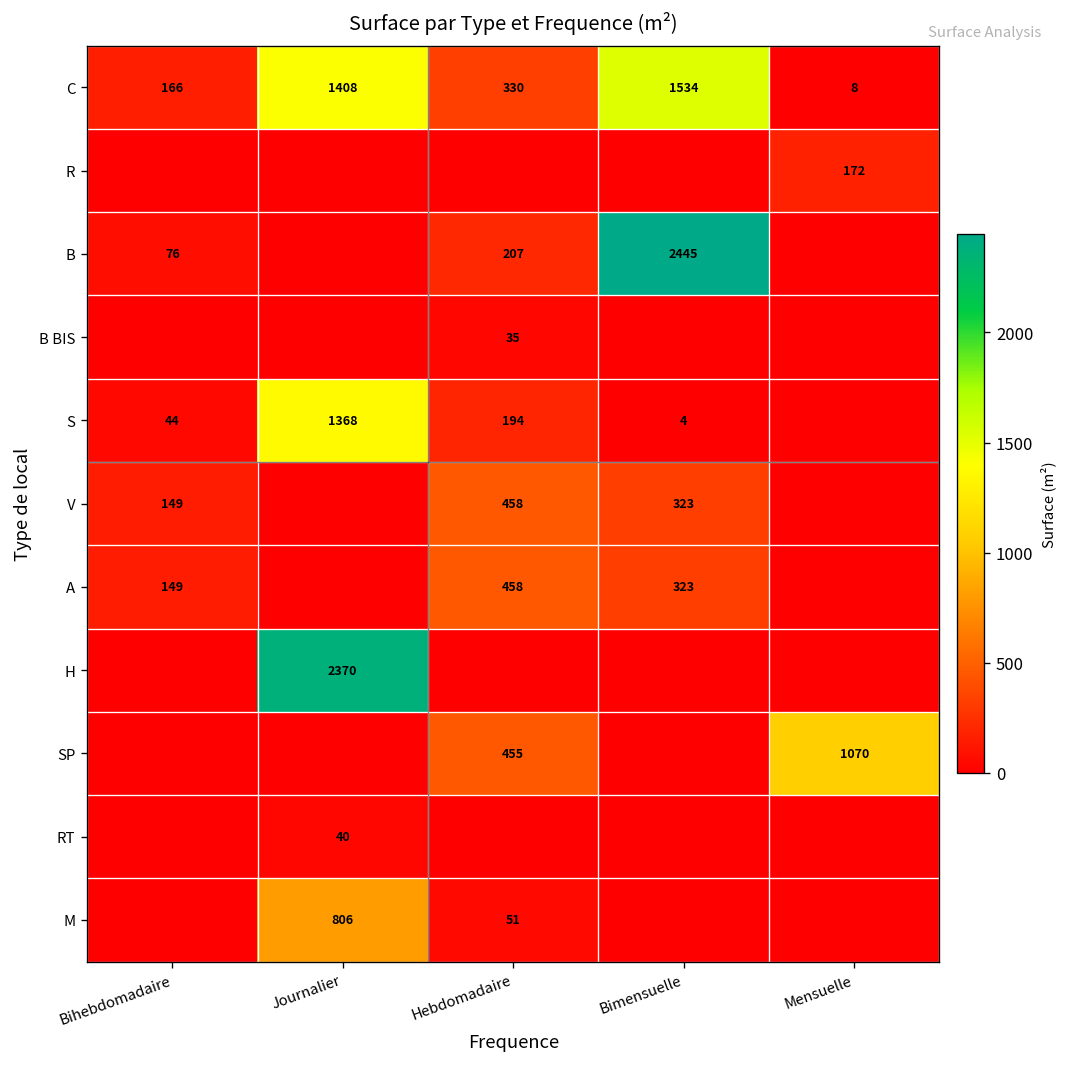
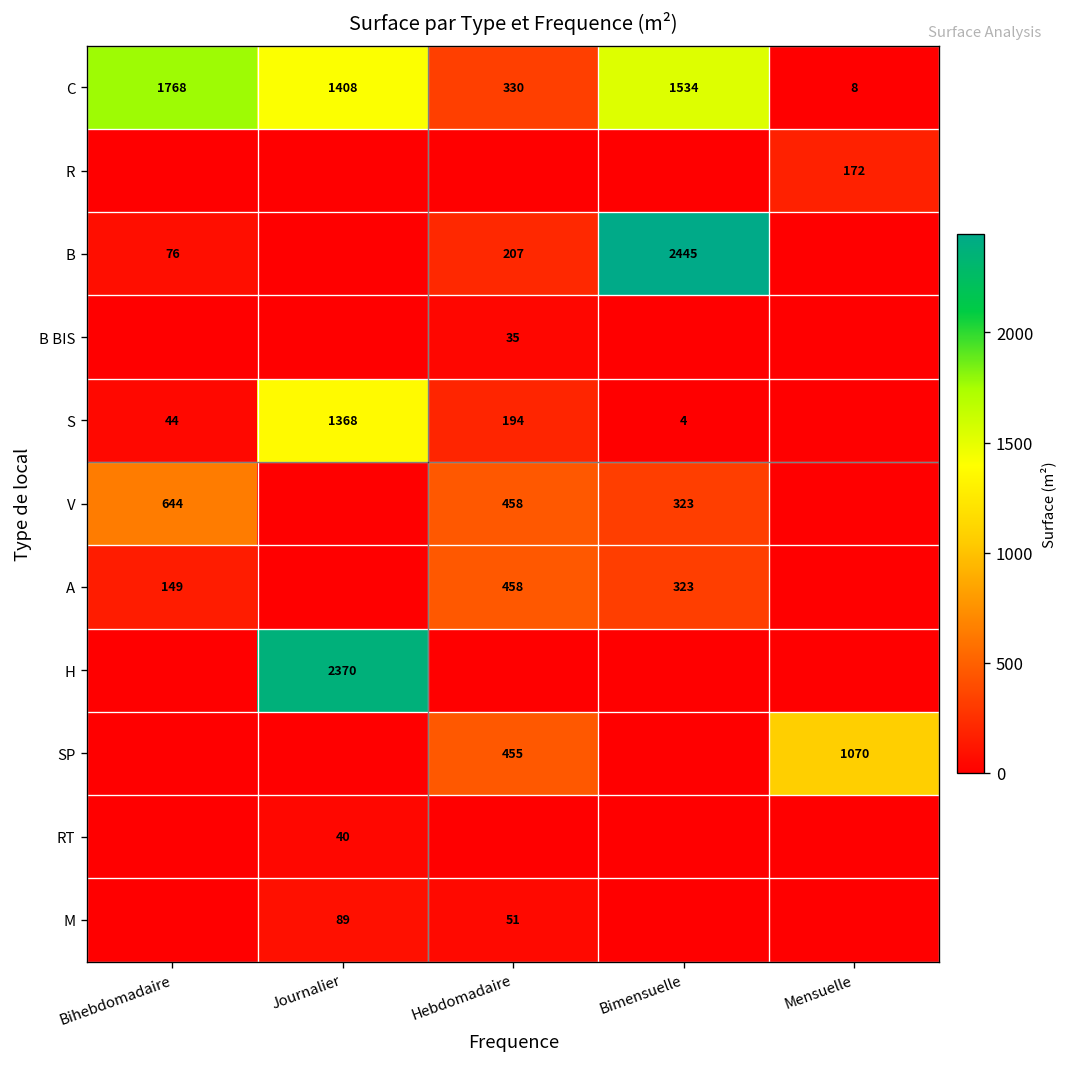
  {
    "C": {
-     "Bihebdomadaire": 166,
+     "Bihebdomadaire": 1768,
      "Journalier": 1408,
      "Hebdomadaire": 330,
      "Bimensuelle": 1534,
      "Mensuelle": 8
    },
    "R": {
      "Mensuelle": 172
    },
    "B": {
      "Bihebdomadaire": 76,
      "Hebdomadaire": 207,
      "Bimensuelle": 2445
    },
    "B BIS": {
      "Hebdomadaire": 35
    },
    "S": {
      "Bihebdomadaire": 44,
      "Journalier": 1368,
      "Hebdomadaire": 194,
      "Bimensuelle": 4
    },
    "V": {
-     "Bihebdomadaire": 149,
+     "Bihebdomadaire": 644,
      "Hebdomadaire": 458,
      "Bimensuelle": 323
    },
    "A": {
      "Bihebdomadaire": 149,
      "Hebdomadaire": 458,
      "Bimensuelle": 323
    },
    "H": {
      "Journalier": 2370
    },
    "SP": {
      "Hebdomadaire": 455,
      "Mensuelle": 1070
    },
    "RT": {
      "Journalier": 40
    },
    "M": {
-     "Journalier": 806,
+     "Journalier": 89,
      "Hebdomadaire": 51
    }
  }
